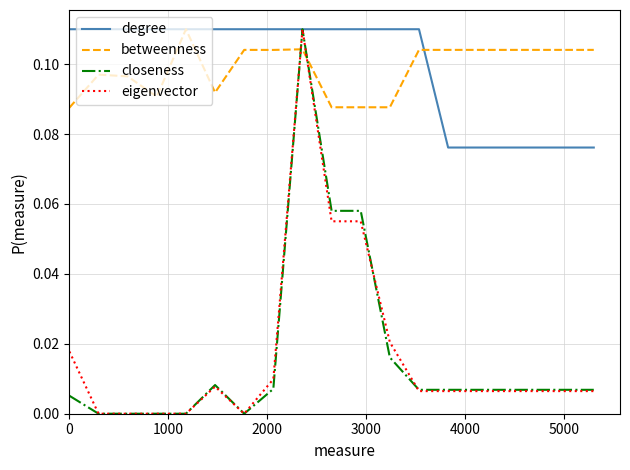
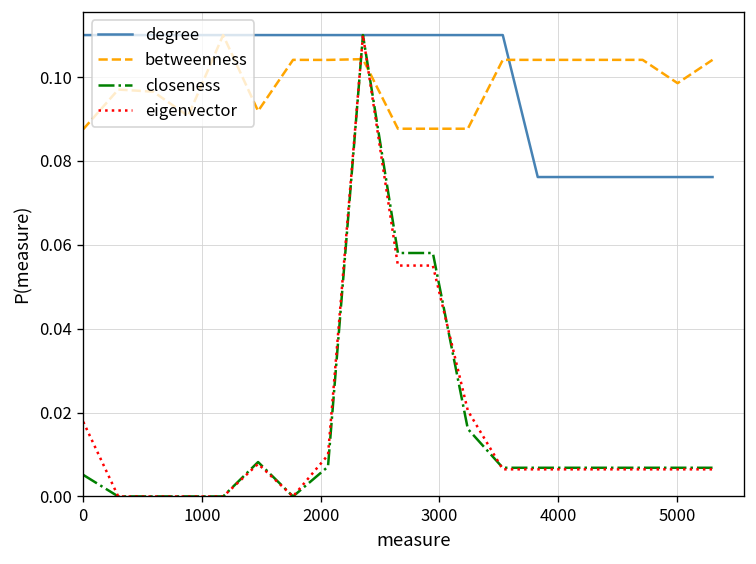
  {
    "degree": {
      "0": 0.110,
      "5000": 0.076
    },
    "betweenness": {
      "0": 0.088,
-     "5000": 0.104
+     "5000": 0.099
    },
    "closeness": {
      "0": 0.005
    },
    "eigenvector": {
      "0": 0.018
    }
  }
